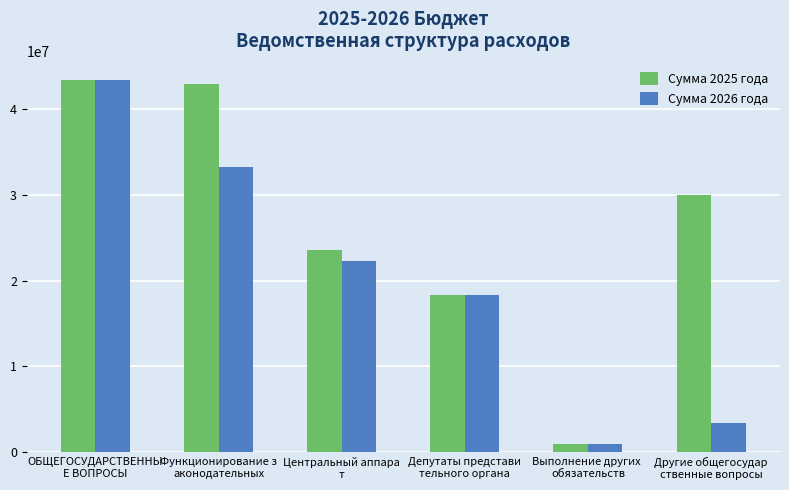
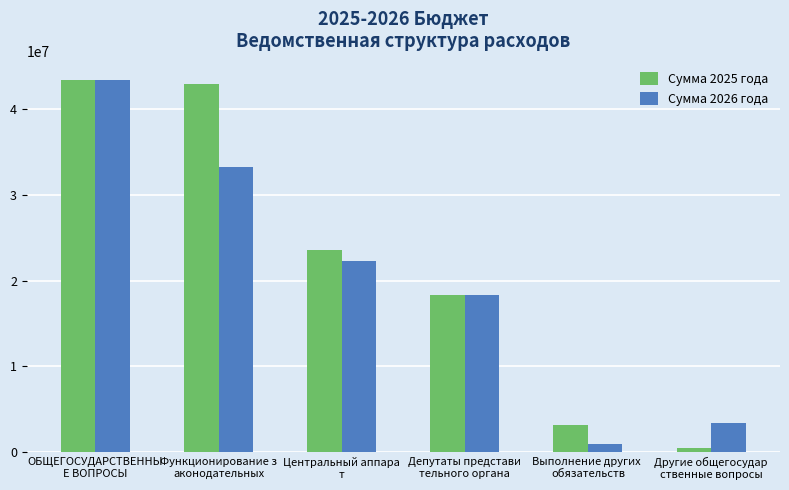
  {
    "Сумма 2025 года": {
      "ОБЩЕГОСУДАРСТВЕННЫ Е ВОПРОСЫ": 43000000,
      "Функционирование з аконодательных": 43000000,
      "Центральный аппара т": 24000000,
      "Депутаты представи тельного органа": 18000000,
-     "Выполнение других обязательств": 1000000,
-     "Другие общегосудар ственные вопросы": 30000000
+     "Выполнение других обязательств": 3000000,
+     "Другие общегосудар ственные вопросы": 1000000
    },
    "Сумма 2026 года": {
      "ОБЩЕГОСУДАРСТВЕННЫ Е ВОПРОСЫ": 43000000,
      "Функционирование з аконодательных": 33000000,
      "Центральный аппара т": 22000000,
      "Депутаты представи тельного органа": 18000000,
      "Выполнение других обязательств": 1000000,
      "Другие общегосудар ственные вопросы": 3000000
    }
  }
